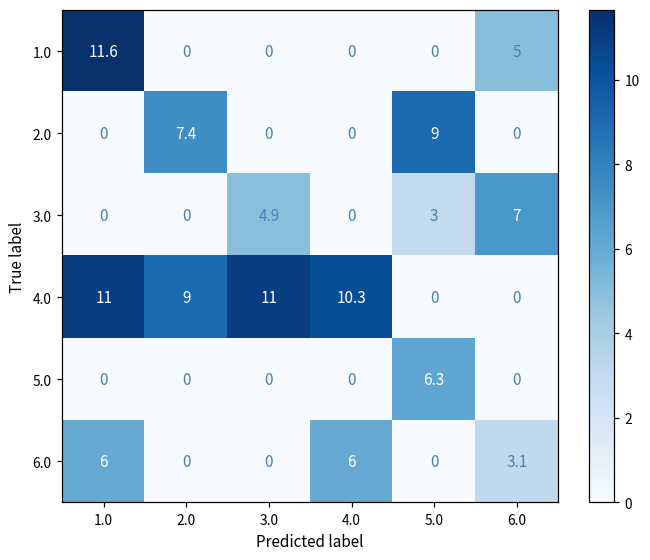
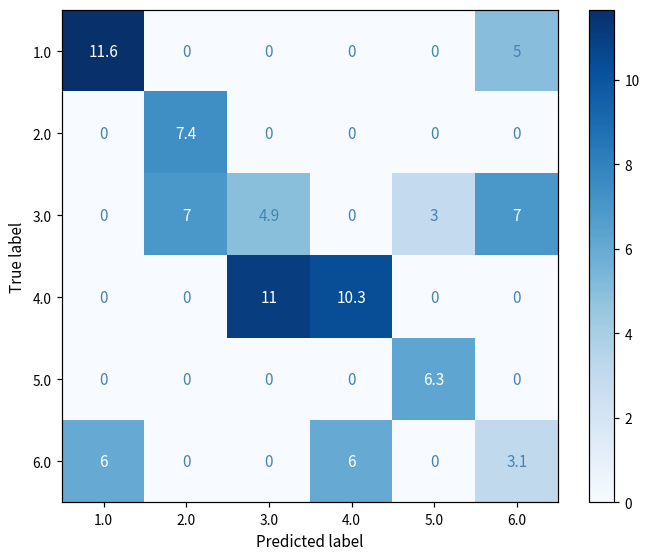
  {
    "1.0": {
      "1.0": 11.6,
      "2.0": 0,
      "3.0": 0,
      "4.0": 0,
      "5.0": 0,
      "6.0": 5
    },
    "2.0": {
      "1.0": 0,
      "2.0": 7.4,
      "3.0": 0,
      "4.0": 0,
-     "5.0": 9,
+     "5.0": 0,
      "6.0": 0
    },
    "3.0": {
      "1.0": 0,
-     "2.0": 0,
+     "2.0": 7,
      "3.0": 4.9,
      "4.0": 0,
      "5.0": 3,
      "6.0": 7
    },
    "4.0": {
-     "1.0": 11,
-     "2.0": 9,
+     "1.0": 0,
+     "2.0": 0,
      "3.0": 11,
      "4.0": 10.3,
      "5.0": 0,
      "6.0": 0
    },
    "5.0": {
      "1.0": 0,
      "2.0": 0,
      "3.0": 0,
      "4.0": 0,
      "5.0": 6.3,
      "6.0": 0
    },
    "6.0": {
      "1.0": 6,
      "2.0": 0,
      "3.0": 0,
      "4.0": 6,
      "5.0": 0,
      "6.0": 3.1
    }
  }
